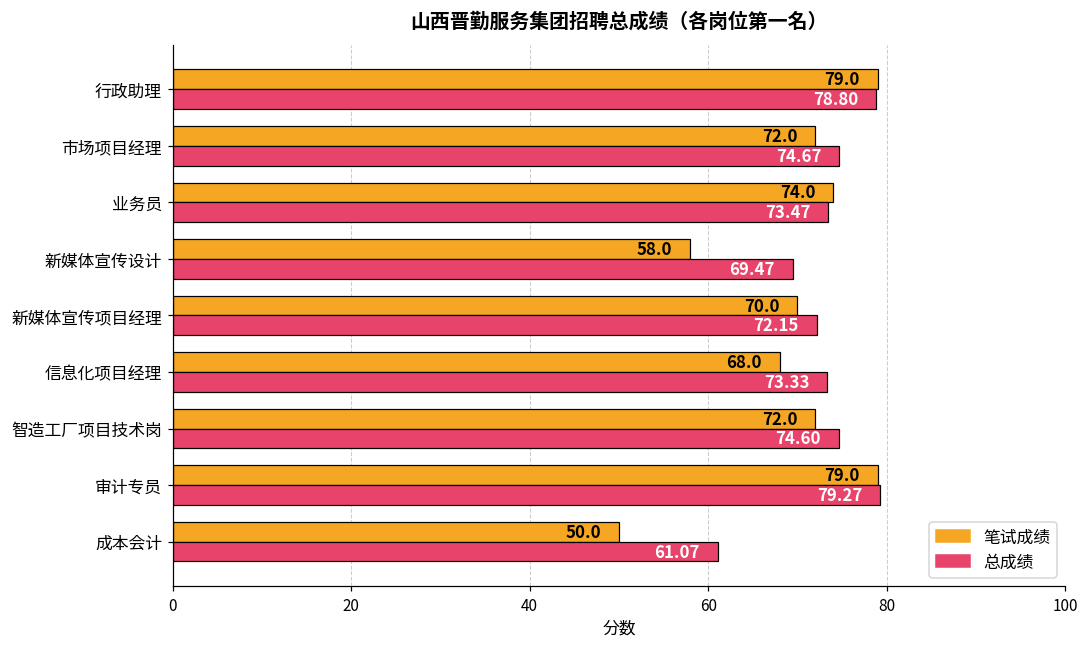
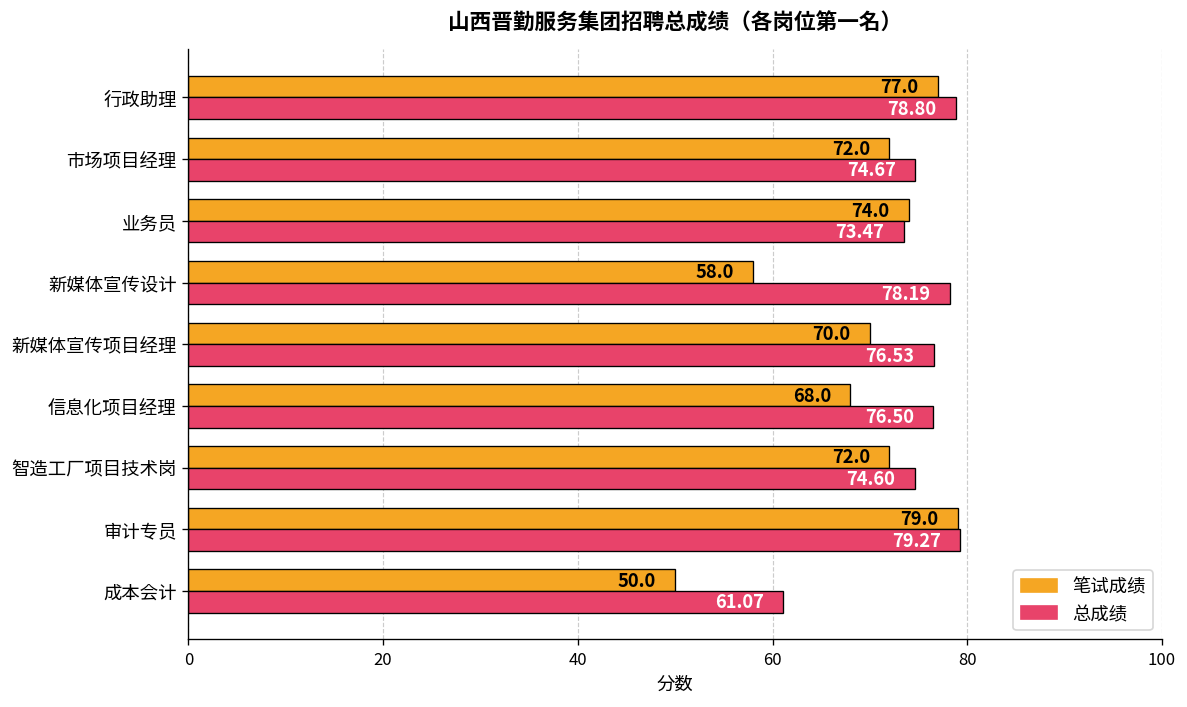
  {
    "笔试成绩": {
-     "行政助理": 79.0,
+     "行政助理": 77.0,
      "市场项目经理": 72.0,
      "业务员": 74.0,
      "新媒体宣传设计": 58.0,
      "新媒体宣传项目经理": 70.0,
      "信息化项目经理": 68.0,
      "智造工厂项目技术岗": 72.0,
      "审计专员": 79.0,
      "成本会计": 50.0
    },
    "总成绩": {
      "行政助理": 78.80,
      "市场项目经理": 74.67,
      "业务员": 73.47,
-     "新媒体宣传设计": 69.47,
-     "新媒体宣传项目经理": 72.15,
-     "信息化项目经理": 73.33,
+     "新媒体宣传设计": 78.19,
+     "新媒体宣传项目经理": 76.53,
+     "信息化项目经理": 76.50,
      "智造工厂项目技术岗": 74.60,
      "审计专员": 79.27,
      "成本会计": 61.07
    }
  }
